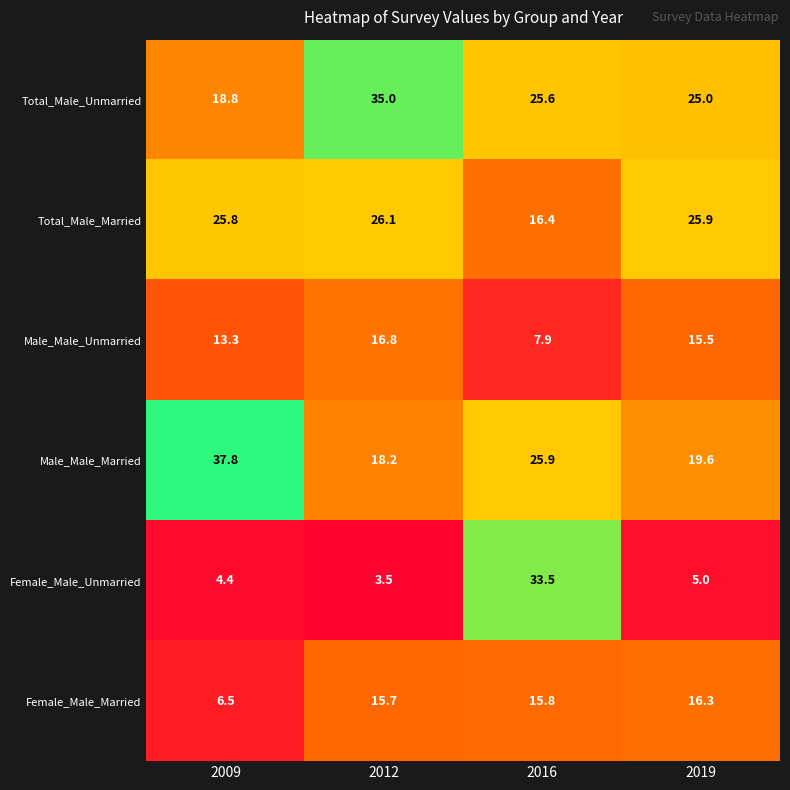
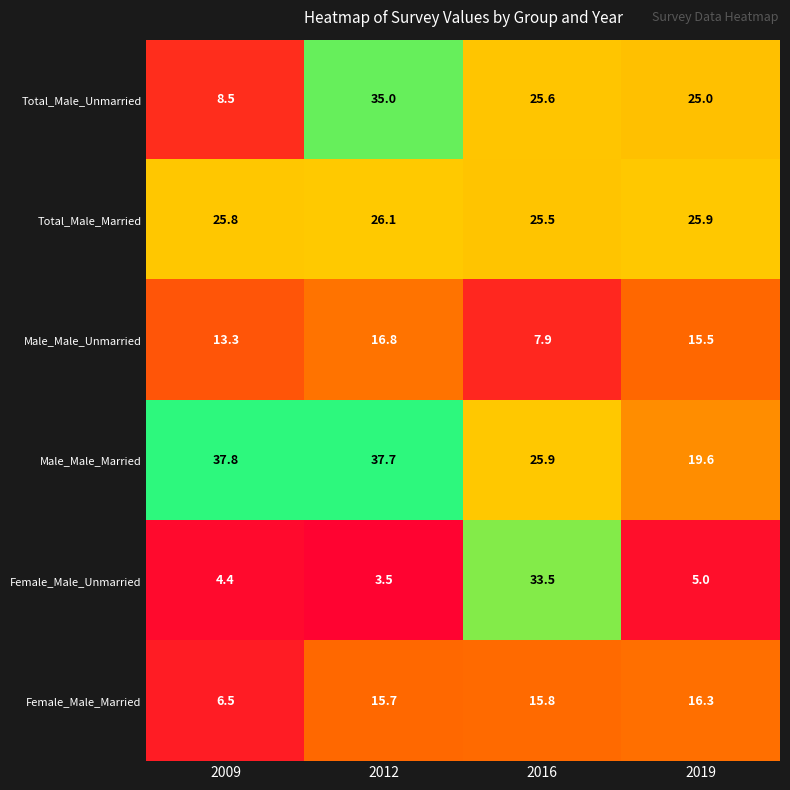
  {
    "Total_Male_Unmarried": {
-     "2009": 18.8,
+     "2009": 8.5,
      "2012": 35.0,
      "2016": 25.6,
      "2019": 25.0
    },
    "Total_Male_Married": {
      "2009": 25.8,
      "2012": 26.1,
-     "2016": 16.4,
+     "2016": 25.5,
      "2019": 25.9
    },
    "Male_Male_Unmarried": {
      "2009": 13.3,
      "2012": 16.8,
      "2016": 7.9,
      "2019": 15.5
    },
    "Male_Male_Married": {
      "2009": 37.8,
-     "2012": 18.2,
+     "2012": 37.7,
      "2016": 25.9,
      "2019": 19.6
    },
    "Female_Male_Unmarried": {
      "2009": 4.4,
      "2012": 3.5,
      "2016": 33.5,
      "2019": 5.0
    },
    "Female_Male_Married": {
      "2009": 6.5,
      "2012": 15.7,
      "2016": 15.8,
      "2019": 16.3
    }
  }
